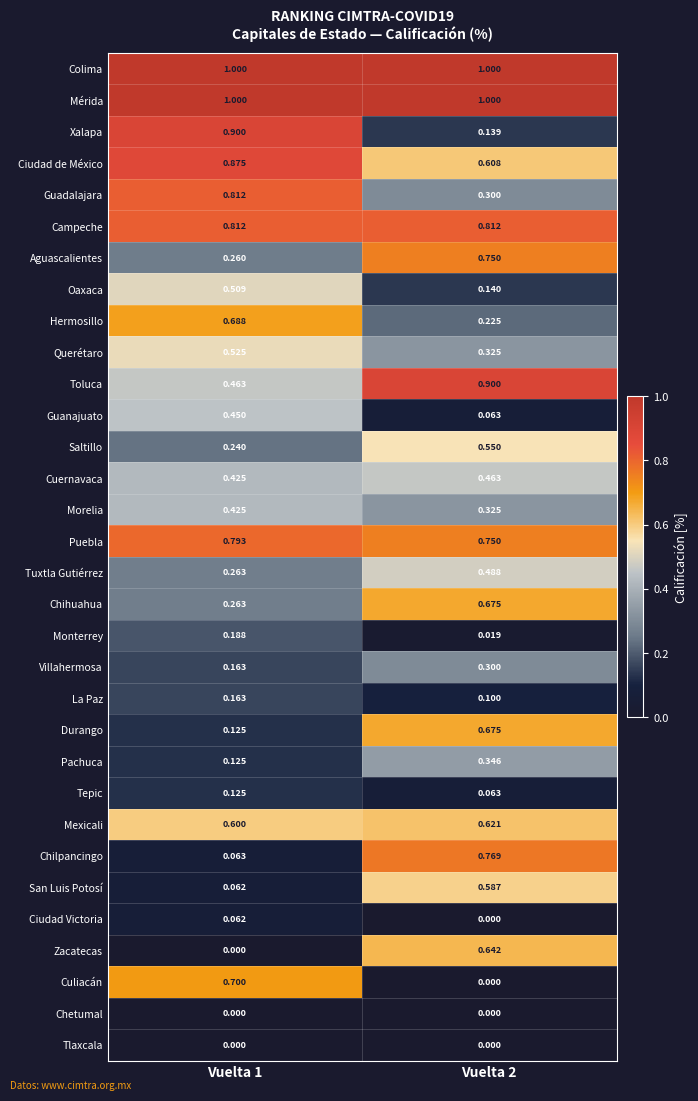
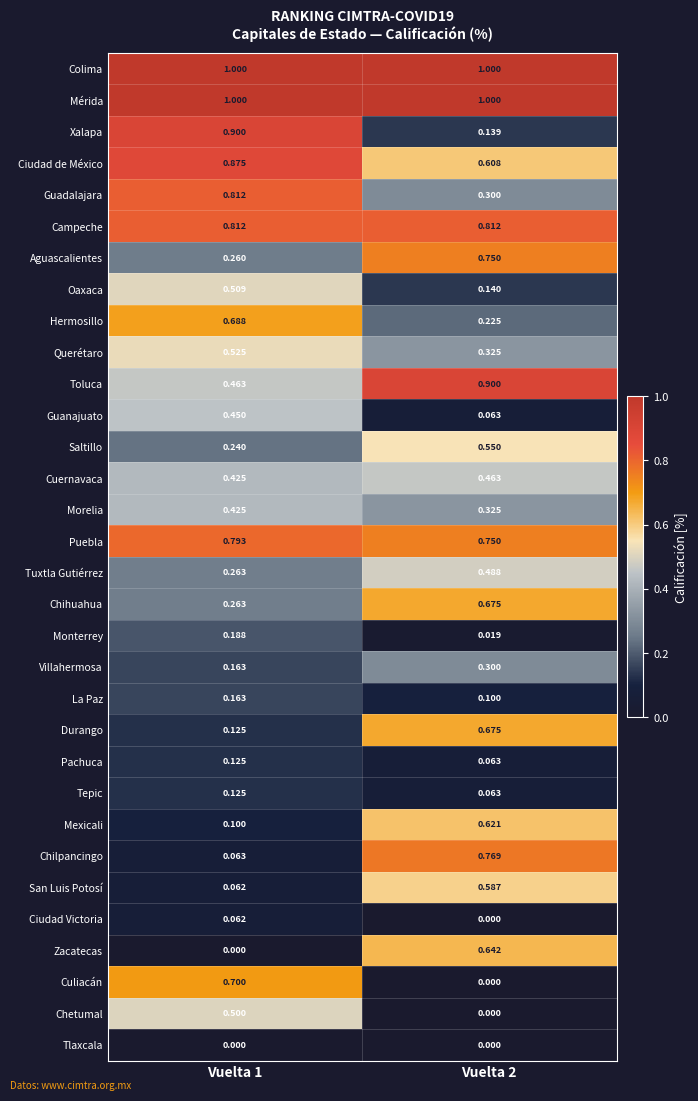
  {
    "Colima": {
      "Vuelta 1": 1.000,
      "Vuelta 2": 1.000
    },
    "Mérida": {
      "Vuelta 1": 1.000,
      "Vuelta 2": 1.000
    },
    "Xalapa": {
      "Vuelta 1": 0.900,
      "Vuelta 2": 0.139
    },
    "Ciudad de México": {
      "Vuelta 1": 0.875,
      "Vuelta 2": 0.608
    },
    "Guadalajara": {
      "Vuelta 1": 0.812,
      "Vuelta 2": 0.300
    },
    "Campeche": {
      "Vuelta 1": 0.812,
      "Vuelta 2": 0.812
    },
    "Aguascalientes": {
      "Vuelta 1": 0.260,
      "Vuelta 2": 0.750
    },
    "Oaxaca": {
      "Vuelta 1": 0.509,
      "Vuelta 2": 0.140
    },
    "Hermosillo": {
      "Vuelta 1": 0.688,
      "Vuelta 2": 0.225
    },
    "Querétaro": {
      "Vuelta 1": 0.525,
      "Vuelta 2": 0.325
    },
    "Toluca": {
      "Vuelta 1": 0.463,
      "Vuelta 2": 0.900
    },
    "Guanajuato": {
      "Vuelta 1": 0.450,
      "Vuelta 2": 0.063
    },
    "Saltillo": {
      "Vuelta 1": 0.240,
      "Vuelta 2": 0.550
    },
    "Cuernavaca": {
      "Vuelta 1": 0.425,
      "Vuelta 2": 0.463
    },
    "Morelia": {
      "Vuelta 1": 0.425,
      "Vuelta 2": 0.325
    },
    "Puebla": {
      "Vuelta 1": 0.793,
      "Vuelta 2": 0.750
    },
    "Tuxtla Gutiérrez": {
      "Vuelta 1": 0.263,
      "Vuelta 2": 0.488
    },
    "Chihuahua": {
      "Vuelta 1": 0.263,
      "Vuelta 2": 0.675
    },
    "Monterrey": {
      "Vuelta 1": 0.188,
      "Vuelta 2": 0.019
    },
    "Villahermosa": {
      "Vuelta 1": 0.163,
      "Vuelta 2": 0.300
    },
    "La Paz": {
      "Vuelta 1": 0.163,
      "Vuelta 2": 0.100
    },
    "Durango": {
      "Vuelta 1": 0.125,
      "Vuelta 2": 0.675
    },
    "Pachuca": {
      "Vuelta 1": 0.125,
-     "Vuelta 2": 0.346
+     "Vuelta 2": 0.063
    },
    "Tepic": {
      "Vuelta 1": 0.125,
      "Vuelta 2": 0.063
    },
    "Mexicali": {
-     "Vuelta 1": 0.600,
+     "Vuelta 1": 0.100,
      "Vuelta 2": 0.621
    },
    "Chilpancingo": {
      "Vuelta 1": 0.063,
      "Vuelta 2": 0.769
    },
    "San Luis Potosí": {
      "Vuelta 1": 0.062,
      "Vuelta 2": 0.587
    },
    "Ciudad Victoria": {
      "Vuelta 1": 0.062,
      "Vuelta 2": 0.000
    },
    "Zacatecas": {
      "Vuelta 1": 0.000,
      "Vuelta 2": 0.642
    },
    "Culiacán": {
      "Vuelta 1": 0.700,
      "Vuelta 2": 0.000
    },
    "Chetumal": {
-     "Vuelta 1": 0.000,
+     "Vuelta 1": 0.500,
      "Vuelta 2": 0.000
    },
    "Tlaxcala": {
      "Vuelta 1": 0.000,
      "Vuelta 2": 0.000
    }
  }
